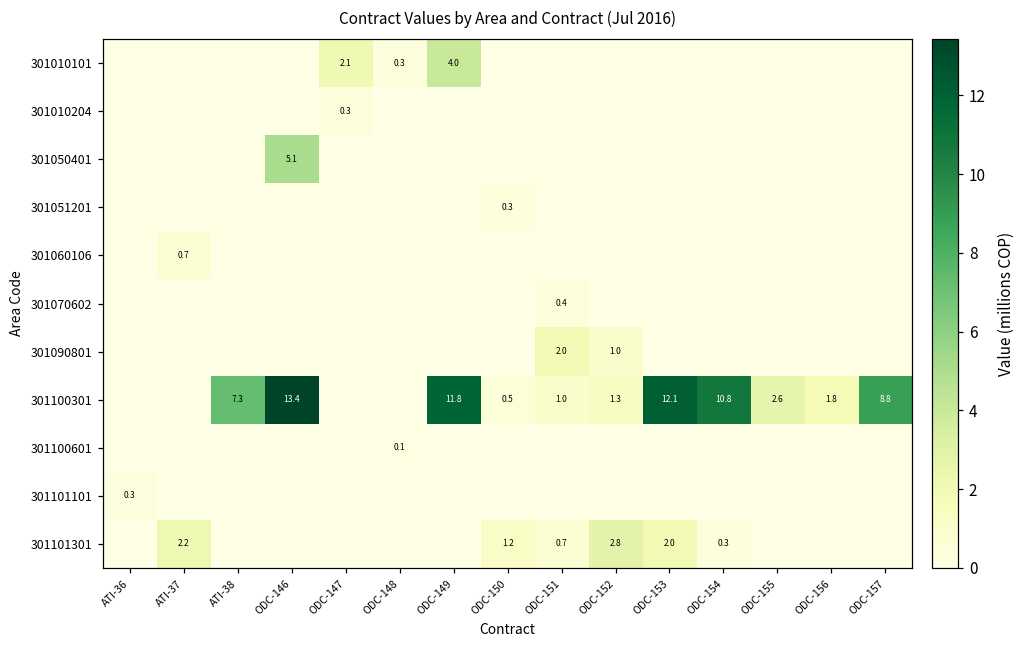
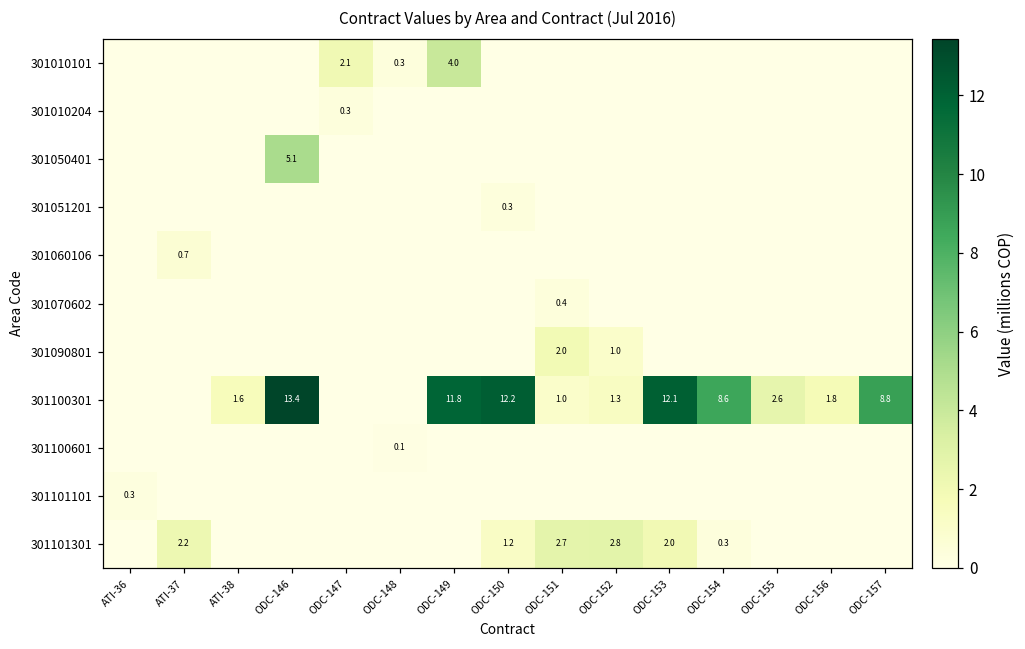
  {
    "301010101": {
      "ODC-147": 2.1,
      "ODC-148": 0.3,
      "ODC-149": 4.0
    },
    "301010204": {
      "ODC-147": 0.3
    },
    "301050401": {
      "ODC-146": 5.1
    },
    "301051201": {
      "ODC-150": 0.3
    },
    "301060106": {
      "ATI-37": 0.7
    },
    "301070602": {
      "ODC-151": 0.4
    },
    "301090801": {
      "ODC-151": 2.0,
      "ODC-152": 1.0
    },
    "301100301": {
-     "ATI-38": 7.3,
+     "ATI-38": 1.6,
      "ODC-146": 13.4,
      "ODC-149": 11.8,
-     "ODC-150": 0.5,
+     "ODC-150": 12.2,
      "ODC-151": 1.0,
      "ODC-152": 1.3,
      "ODC-153": 12.1,
-     "ODC-154": 10.8,
+     "ODC-154": 8.6,
      "ODC-155": 2.6,
      "ODC-156": 1.8,
      "ODC-157": 8.8
    },
    "301100601": {
      "ODC-148": 0.1
    },
    "301101101": {
      "ATI-36": 0.3
    },
    "301101301": {
      "ATI-37": 2.2,
      "ODC-150": 1.2,
-     "ODC-151": 0.7,
+     "ODC-151": 2.7,
      "ODC-152": 2.8,
      "ODC-153": 2.0,
      "ODC-154": 0.3
    }
  }
